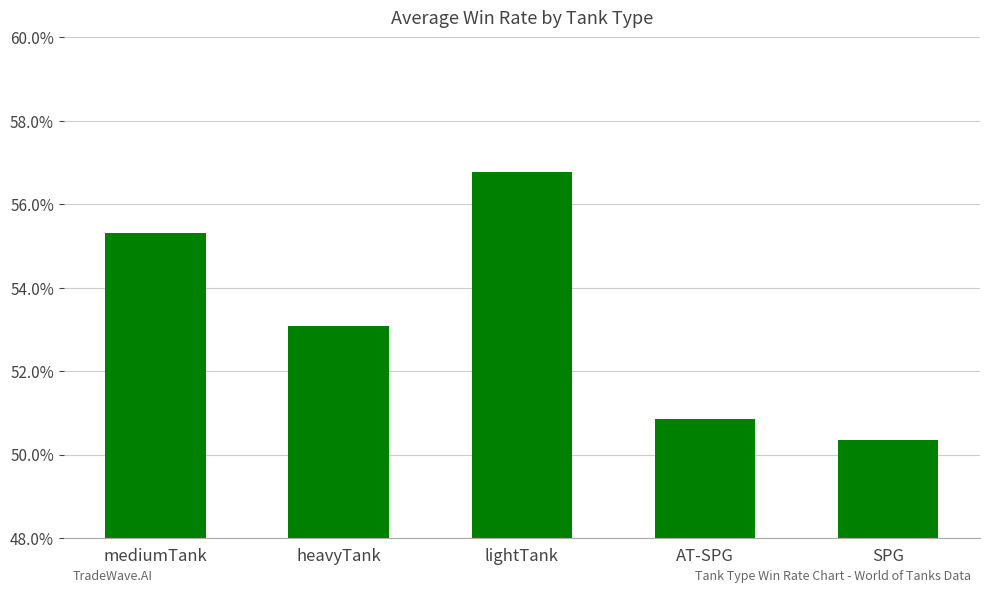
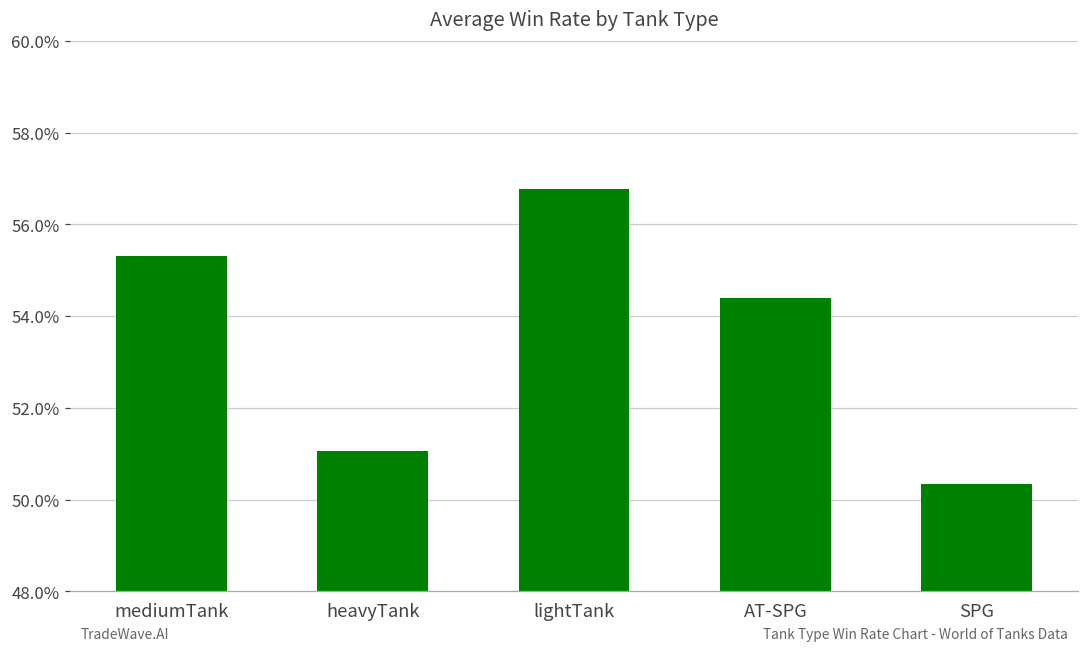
  {
    "mediumTank": "55.3%",
-   "heavyTank": "53.1%",
+   "heavyTank": "51.1%",
    "lightTank": "56.8%",
-   "AT-SPG": "50.8%",
+   "AT-SPG": "54.4%",
    "SPG": "50.4%"
  }
